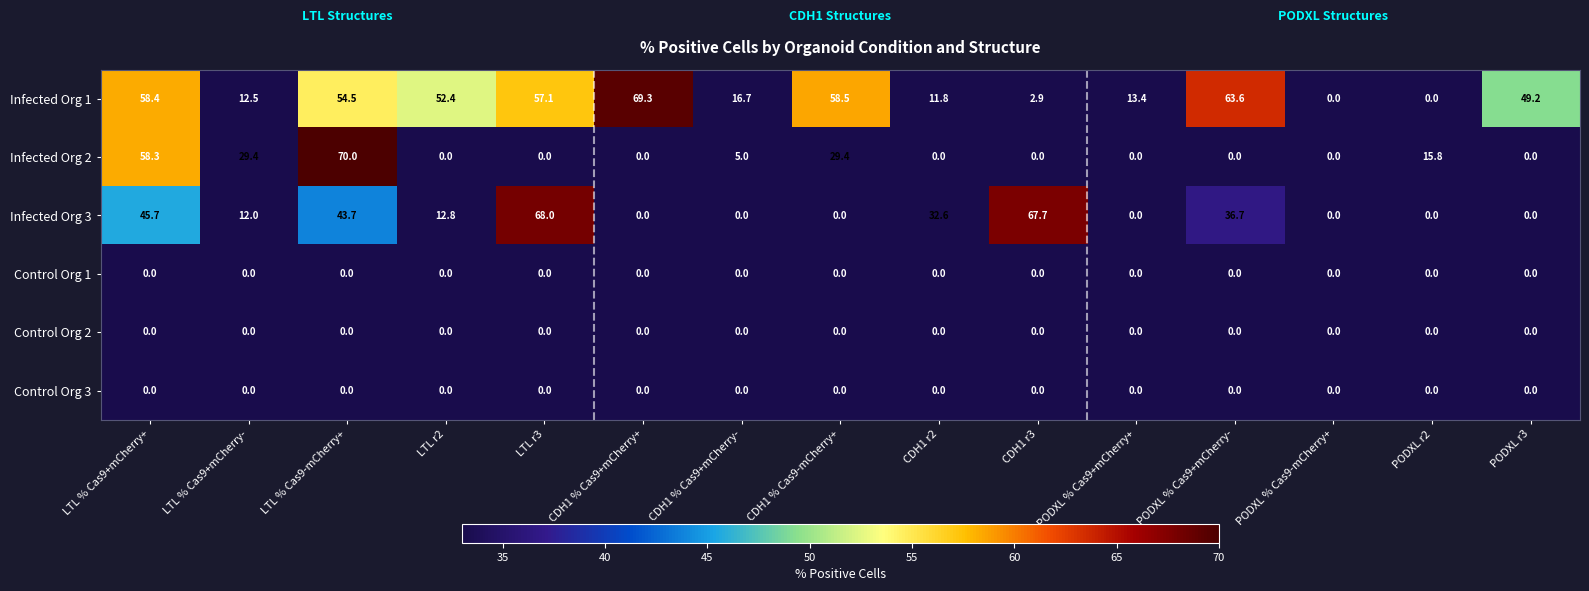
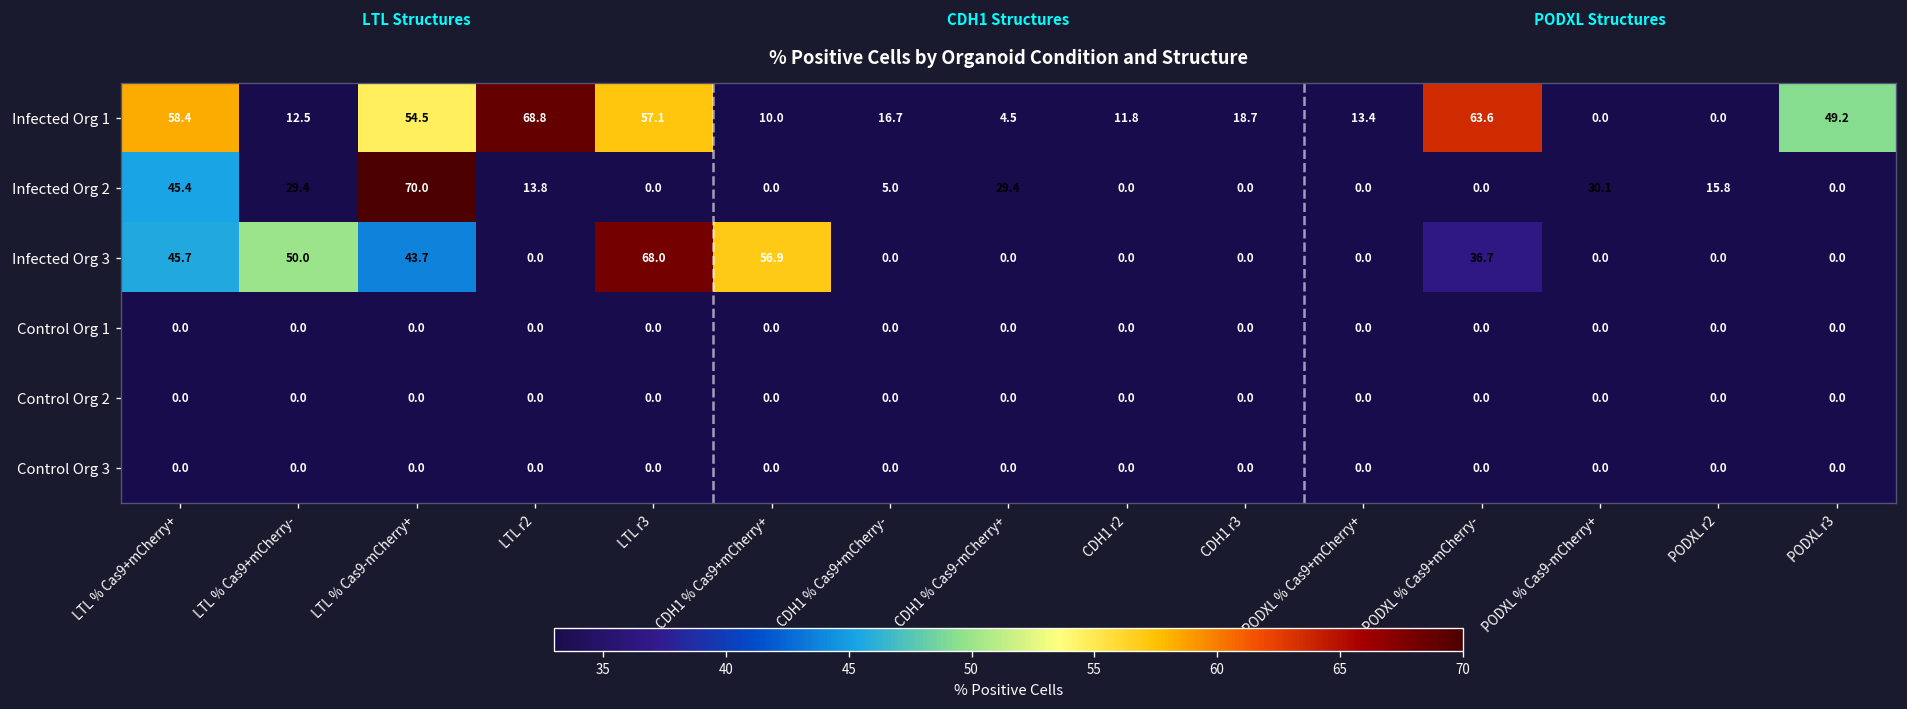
  {
    "Infected Org 1": {
      "LTL % Cas9+mCherry+": 58.4,
      "LTL % Cas9+mCherry-": 12.5,
      "LTL % Cas9-mCherry+": 54.5,
-     "LTL r2": 52.4,
+     "LTL r2": 68.8,
      "LTL r3": 57.1,
-     "CDH1 % Cas9+mCherry+": 69.3,
+     "CDH1 % Cas9+mCherry+": 10.0,
      "CDH1 % Cas9+mCherry-": 16.7,
-     "CDH1 % Cas9-mCherry+": 58.5,
+     "CDH1 % Cas9-mCherry+": 4.5,
      "CDH1 r2": 11.8,
-     "CDH1 r3": 2.9,
+     "CDH1 r3": 18.7,
      "PODXL % Cas9+mCherry+": 13.4,
      "PODXL % Cas9+mCherry-": 63.6,
      "PODXL % Cas9-mCherry+": 0.0,
      "PODXL r2": 0.0,
      "PODXL r3": 49.2
    },
    "Infected Org 2": {
-     "LTL % Cas9+mCherry+": 58.3,
+     "LTL % Cas9+mCherry+": 45.4,
      "LTL % Cas9+mCherry-": 29.4,
      "LTL % Cas9-mCherry+": 70.0,
-     "LTL r2": 0.0,
+     "LTL r2": 13.8,
      "LTL r3": 0.0,
      "CDH1 % Cas9+mCherry+": 0.0,
      "CDH1 % Cas9+mCherry-": 5.0,
      "CDH1 % Cas9-mCherry+": 29.4,
      "CDH1 r2": 0.0,
      "CDH1 r3": 0.0,
      "PODXL % Cas9+mCherry+": 0.0,
      "PODXL % Cas9+mCherry-": 0.0,
-     "PODXL % Cas9-mCherry+": 0.0,
+     "PODXL % Cas9-mCherry+": 30.1,
      "PODXL r2": 15.8,
      "PODXL r3": 0.0
    },
    "Infected Org 3": {
      "LTL % Cas9+mCherry+": 45.7,
-     "LTL % Cas9+mCherry-": 12.0,
+     "LTL % Cas9+mCherry-": 50.0,
      "LTL % Cas9-mCherry+": 43.7,
-     "LTL r2": 12.8,
+     "LTL r2": 0.0,
      "LTL r3": 68.0,
-     "CDH1 % Cas9+mCherry+": 0.0,
+     "CDH1 % Cas9+mCherry+": 56.9,
      "CDH1 % Cas9+mCherry-": 0.0,
      "CDH1 % Cas9-mCherry+": 0.0,
-     "CDH1 r2": 32.6,
-     "CDH1 r3": 67.7,
+     "CDH1 r2": 0.0,
+     "CDH1 r3": 0.0,
      "PODXL % Cas9+mCherry+": 0.0,
      "PODXL % Cas9+mCherry-": 36.7,
      "PODXL % Cas9-mCherry+": 0.0,
      "PODXL r2": 0.0,
      "PODXL r3": 0.0
    },
    "Control Org 1": {
      "LTL % Cas9+mCherry+": 0.0,
      "LTL % Cas9+mCherry-": 0.0,
      "LTL % Cas9-mCherry+": 0.0,
      "LTL r2": 0.0,
      "LTL r3": 0.0,
      "CDH1 % Cas9+mCherry+": 0.0,
      "CDH1 % Cas9+mCherry-": 0.0,
      "CDH1 % Cas9-mCherry+": 0.0,
      "CDH1 r2": 0.0,
      "CDH1 r3": 0.0,
      "PODXL % Cas9+mCherry+": 0.0,
      "PODXL % Cas9+mCherry-": 0.0,
      "PODXL % Cas9-mCherry+": 0.0,
      "PODXL r2": 0.0,
      "PODXL r3": 0.0
    },
    "Control Org 2": {
      "LTL % Cas9+mCherry+": 0.0,
      "LTL % Cas9+mCherry-": 0.0,
      "LTL % Cas9-mCherry+": 0.0,
      "LTL r2": 0.0,
      "LTL r3": 0.0,
      "CDH1 % Cas9+mCherry+": 0.0,
      "CDH1 % Cas9+mCherry-": 0.0,
      "CDH1 % Cas9-mCherry+": 0.0,
      "CDH1 r2": 0.0,
      "CDH1 r3": 0.0,
      "PODXL % Cas9+mCherry+": 0.0,
      "PODXL % Cas9+mCherry-": 0.0,
      "PODXL % Cas9-mCherry+": 0.0,
      "PODXL r2": 0.0,
      "PODXL r3": 0.0
    },
    "Control Org 3": {
      "LTL % Cas9+mCherry+": 0.0,
      "LTL % Cas9+mCherry-": 0.0,
      "LTL % Cas9-mCherry+": 0.0,
      "LTL r2": 0.0,
      "LTL r3": 0.0,
      "CDH1 % Cas9+mCherry+": 0.0,
      "CDH1 % Cas9+mCherry-": 0.0,
      "CDH1 % Cas9-mCherry+": 0.0,
      "CDH1 r2": 0.0,
      "CDH1 r3": 0.0,
      "PODXL % Cas9+mCherry+": 0.0,
      "PODXL % Cas9+mCherry-": 0.0,
      "PODXL % Cas9-mCherry+": 0.0,
      "PODXL r2": 0.0,
      "PODXL r3": 0.0
    }
  }
